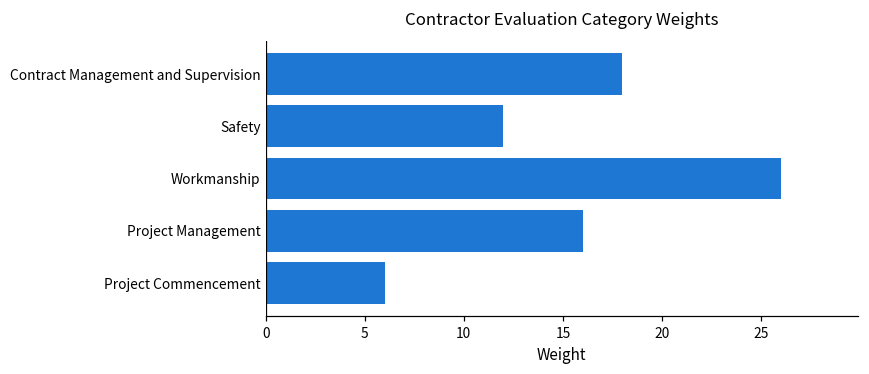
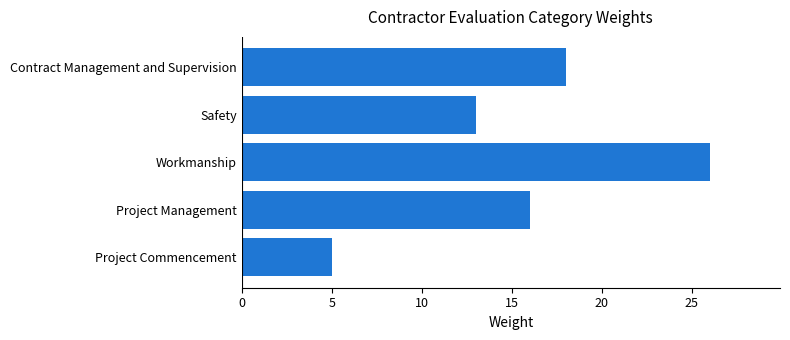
  {
    "Contract Management and Supervision": 18,
-   "Safety": 12,
+   "Safety": 13,
    "Workmanship": 26,
    "Project Management": 16,
-   "Project Commencement": 6
+   "Project Commencement": 5
  }
